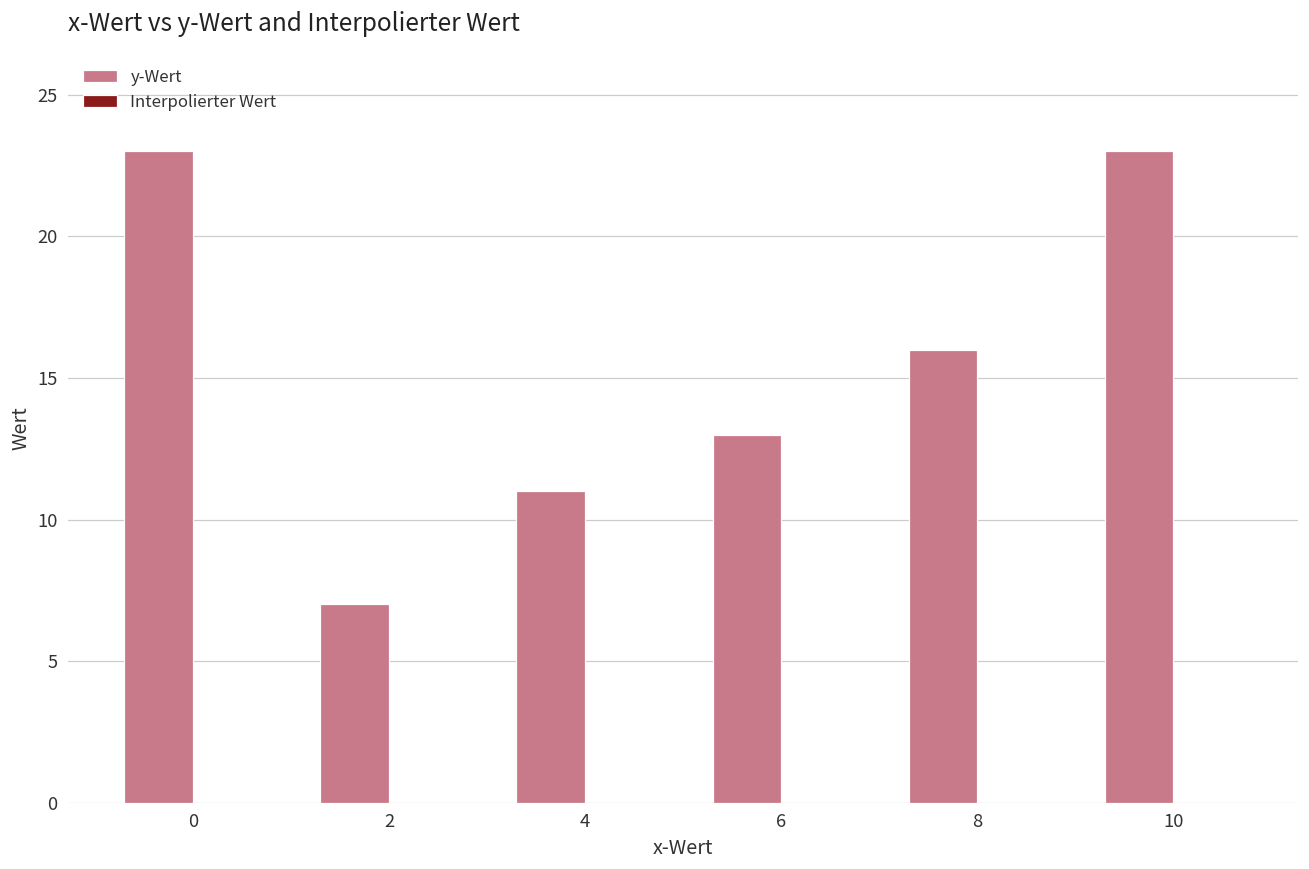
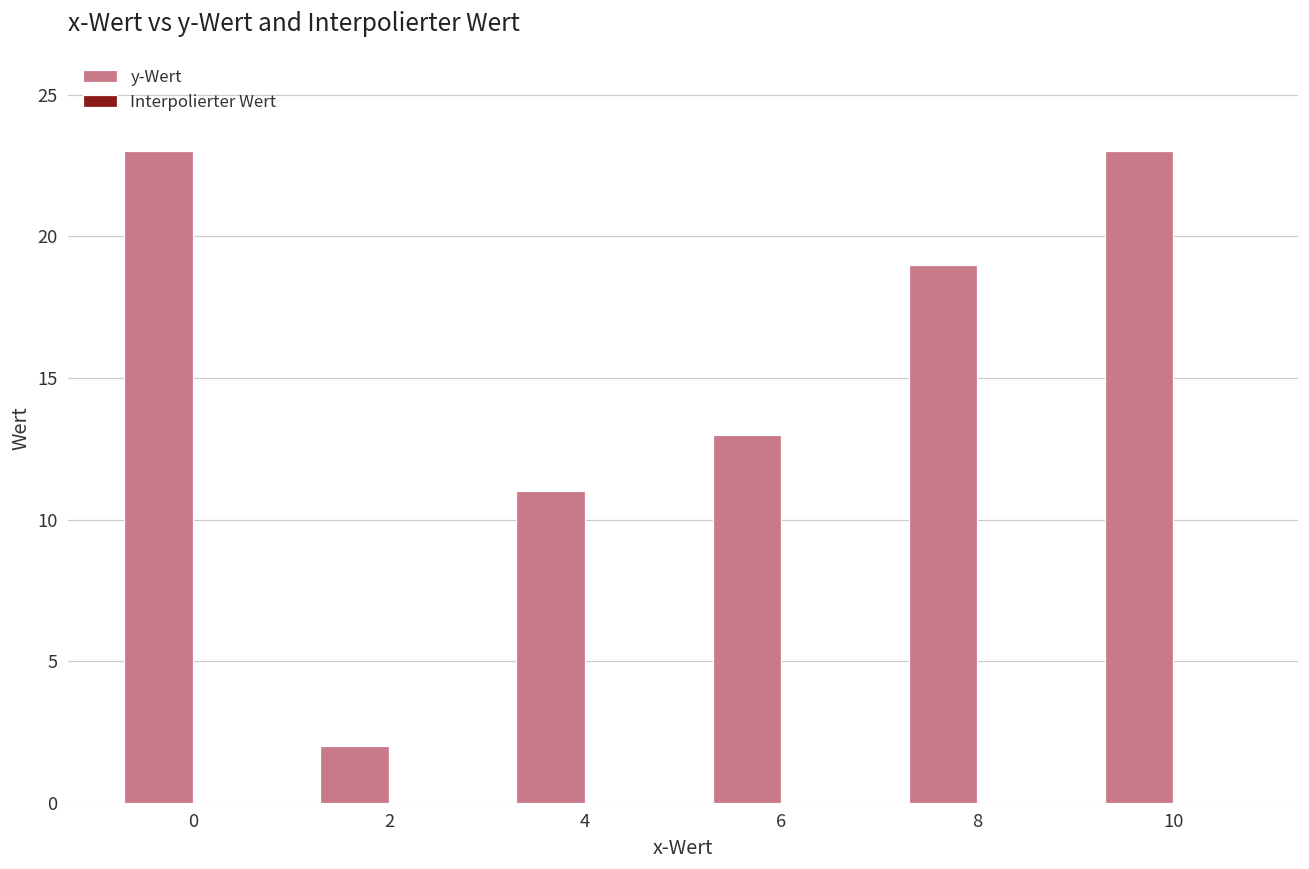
  {
    "y-Wert": {
      "0": 23,
-     "2": 7,
+     "2": 2,
      "4": 11,
      "6": 13,
-     "8": 16,
+     "8": 19,
      "10": 23
    },
    "Interpolierter Wert": {
      "0": 0,
      "2": 0,
      "4": 0,
      "6": 0,
      "8": 0,
      "10": 0
    }
  }
